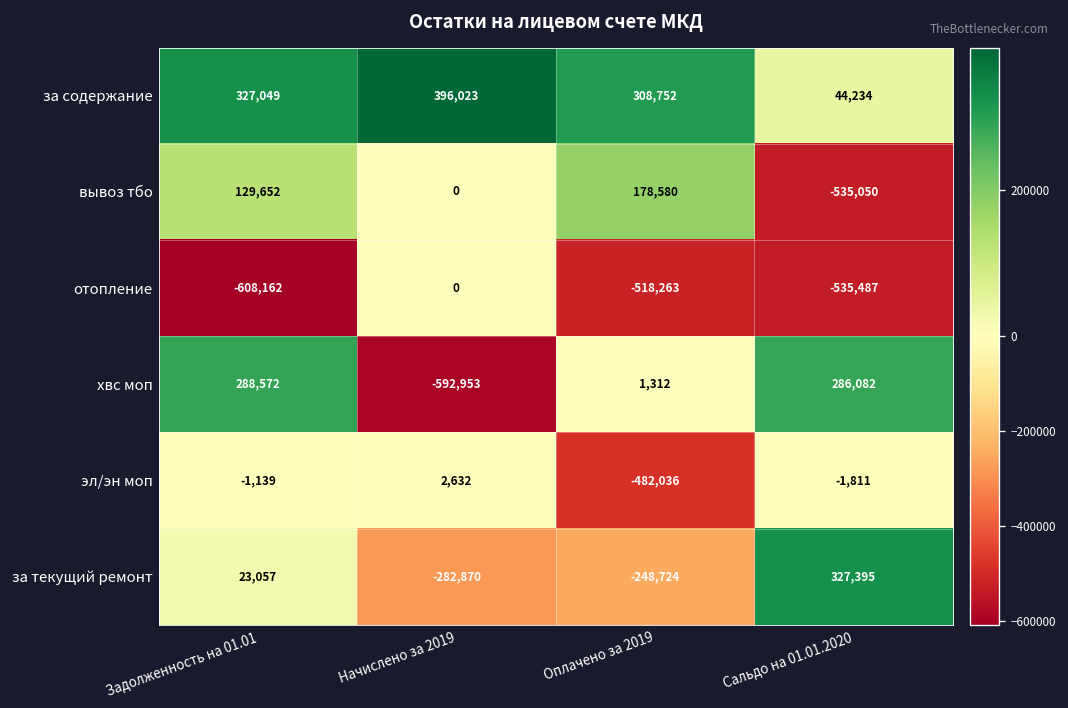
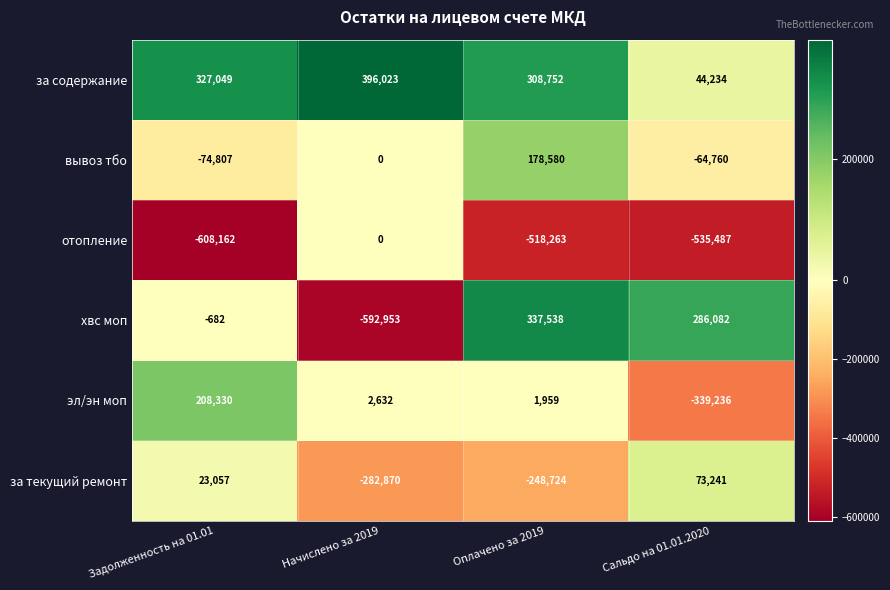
  {
    "за содержание": {
      "Задолженность на 01.01": "327,049",
      "Начислено за 2019": "396,023",
      "Оплачено за 2019": "308,752",
      "Сальдо на 01.01.2020": "44,234"
    },
    "вывоз тбо": {
-     "Задолженность на 01.01": "129,652",
+     "Задолженность на 01.01": "-74,807",
      "Начислено за 2019": "0",
      "Оплачено за 2019": "178,580",
-     "Сальдо на 01.01.2020": "-535,050"
+     "Сальдо на 01.01.2020": "-64,760"
    },
    "отопление": {
      "Задолженность на 01.01": "-608,162",
      "Начислено за 2019": "0",
      "Оплачено за 2019": "-518,263",
      "Сальдо на 01.01.2020": "-535,487"
    },
    "хвс моп": {
-     "Задолженность на 01.01": "288,572",
+     "Задолженность на 01.01": "-682",
      "Начислено за 2019": "-592,953",
-     "Оплачено за 2019": "1,312",
+     "Оплачено за 2019": "337,538",
      "Сальдо на 01.01.2020": "286,082"
    },
    "эл/эн моп": {
-     "Задолженность на 01.01": "-1,139",
+     "Задолженность на 01.01": "208,330",
      "Начислено за 2019": "2,632",
-     "Оплачено за 2019": "-482,036",
-     "Сальдо на 01.01.2020": "-1,811"
+     "Оплачено за 2019": "1,959",
+     "Сальдо на 01.01.2020": "-339,236"
    },
    "за текущий ремонт": {
      "Задолженность на 01.01": "23,057",
      "Начислено за 2019": "-282,870",
      "Оплачено за 2019": "-248,724",
-     "Сальдо на 01.01.2020": "327,395"
+     "Сальдо на 01.01.2020": "73,241"
    }
  }
